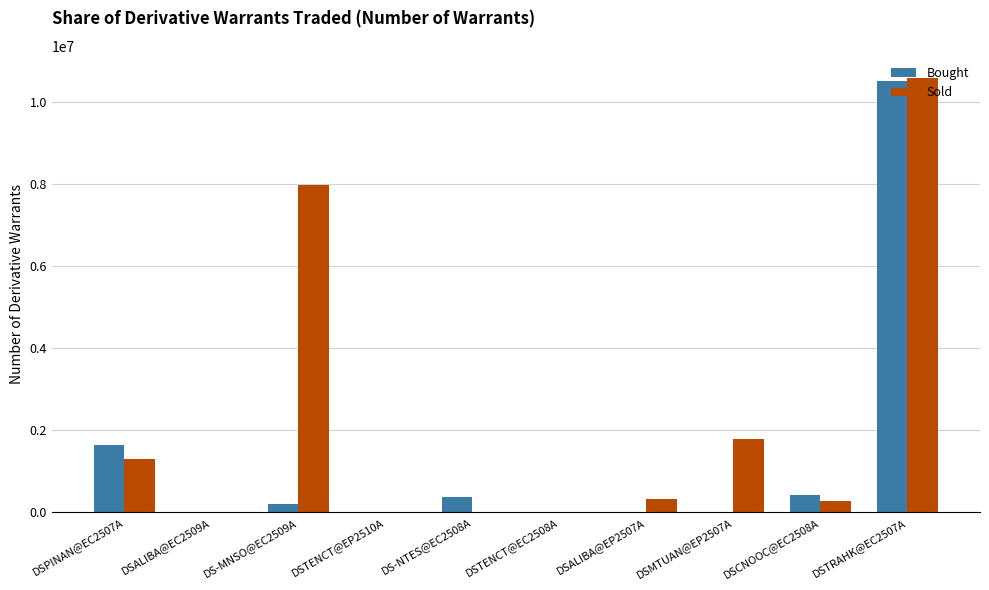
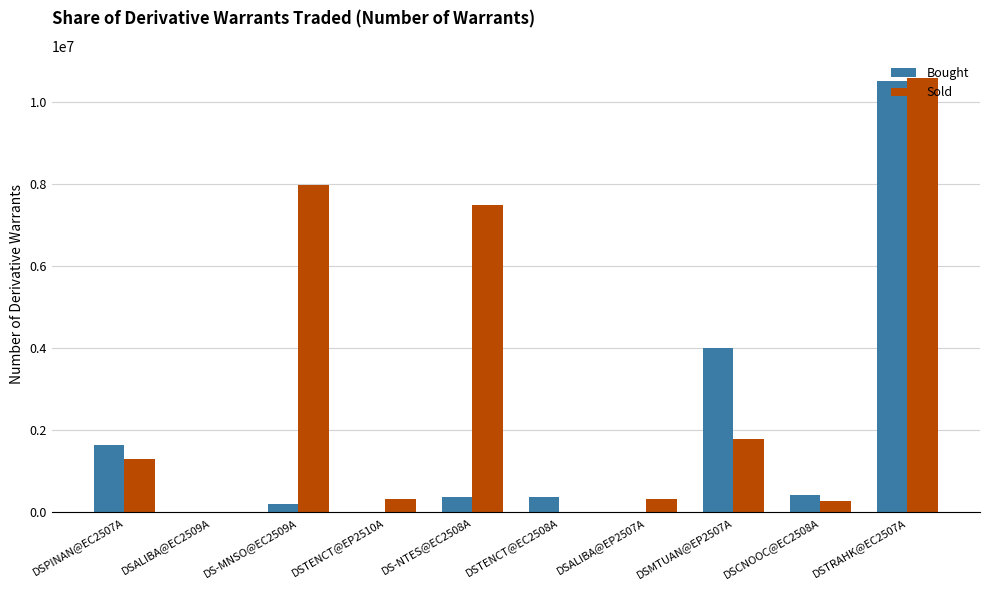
  {
    "Bought": {
      "DSPINAN@EC2507A": 1600000,
      "DSALIBA@EC2509A": 0,
      "DS-MNSO@EC2509A": 200000,
      "DSTENCT@EP2510A": 0,
      "DS-NTES@EC2508A": 400000,
-     "DSTENCT@EC2508A": 0,
+     "DSTENCT@EC2508A": 400000,
      "DSALIBA@EP2507A": 0,
-     "DSMTUAN@EP2507A": 0,
+     "DSMTUAN@EP2507A": 4000000,
      "DSCNOOC@EC2508A": 400000,
      "DSTRAHK@EC2507A": 10500000
    },
    "Sold": {
      "DSPINAN@EC2507A": 1300000,
      "DSALIBA@EC2509A": 0,
      "DS-MNSO@EC2509A": 8000000,
-     "DSTENCT@EP2510A": 0,
-     "DS-NTES@EC2508A": 0,
+     "DSTENCT@EP2510A": 300000,
+     "DS-NTES@EC2508A": 7500000,
      "DSTENCT@EC2508A": 0,
      "DSALIBA@EP2507A": 300000,
      "DSMTUAN@EP2507A": 1800000,
      "DSCNOOC@EC2508A": 300000,
      "DSTRAHK@EC2507A": 10600000
    }
  }
